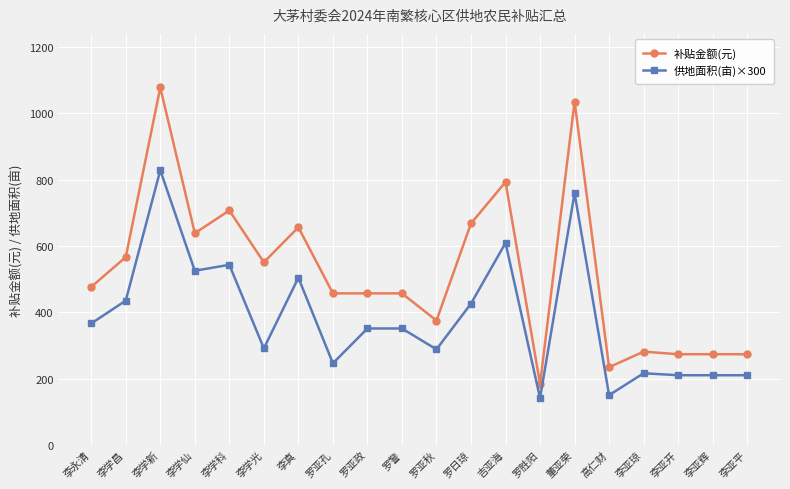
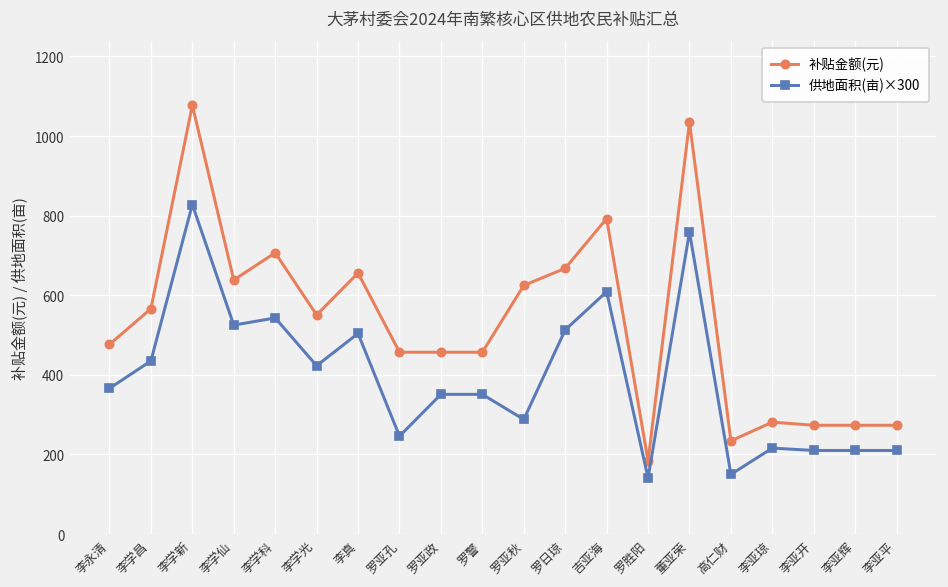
  {
    "补贴金额(元)": {
      "李永清": 480,
      "李学昌": 570,
      "李学新": 1080,
      "李学仙": 640,
      "李学科": 710,
      "李学光": 550,
      "李真": 660,
      "罗亚孔": 460,
      "罗亚政": 460,
      "罗警": 460,
-     "罗亚秋": 370,
+     "罗亚秋": 620,
      "罗日琼": 670,
      "吉亚海": 790,
      "罗胜阳": 180,
      "董亚荣": 1040,
      "高仁财": 230,
      "李亚琼": 280,
      "李亚开": 270,
      "李亚辉": 270,
      "李亚平": 270
    },
    "供地面积(亩)×300": {
      "李永清": 370,
      "李学昌": 440,
      "李学新": 830,
      "李学仙": 530,
      "李学科": 540,
-     "李学光": 290,
+     "李学光": 420,
      "李真": 500,
      "罗亚孔": 250,
      "罗亚政": 350,
      "罗警": 350,
      "罗亚秋": 290,
-     "罗日琼": 430,
+     "罗日琼": 510,
      "吉亚海": 610,
      "罗胜阳": 140,
      "董亚荣": 760,
      "高仁财": 150,
      "李亚琼": 220,
      "李亚开": 210,
      "李亚辉": 210,
      "李亚平": 210
    }
  }
